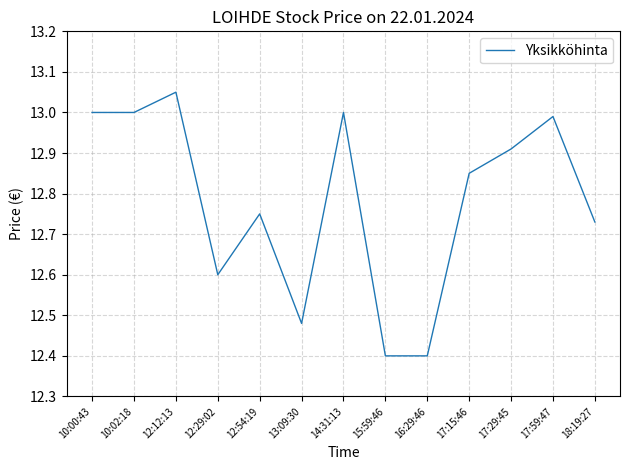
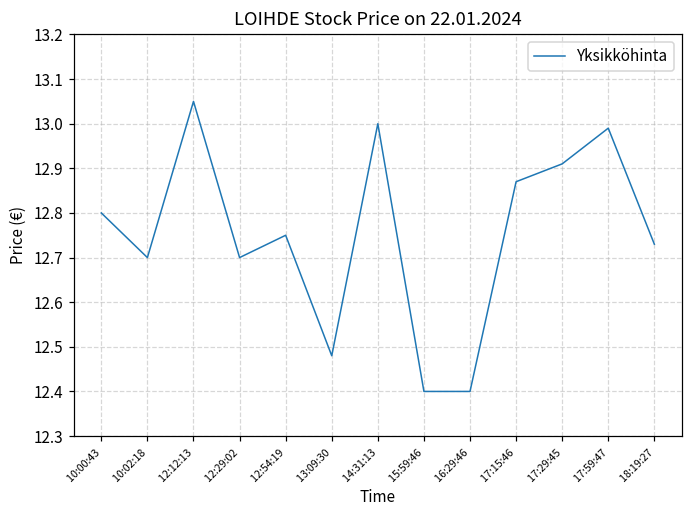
  {
-   "10:00:43": 13.0,
-   "10:02:18": 13.0,
+   "10:00:43": 12.8,
+   "10:02:18": 12.7,
    "12:12:13": 13.05,
-   "12:29:02": 12.6,
+   "12:29:02": 12.7,
    "12:54:19": 12.75,
    "13:09:30": 12.48,
    "14:31:13": 13.00,
    "15:59:46": 12.40,
    "16:29:46": 12.40,
-   "17:15:46": 12.85,
+   "17:15:46": 12.87,
    "17:29:45": 12.91,
    "17:59:47": 12.99,
    "18:19:27": 12.73
  }
